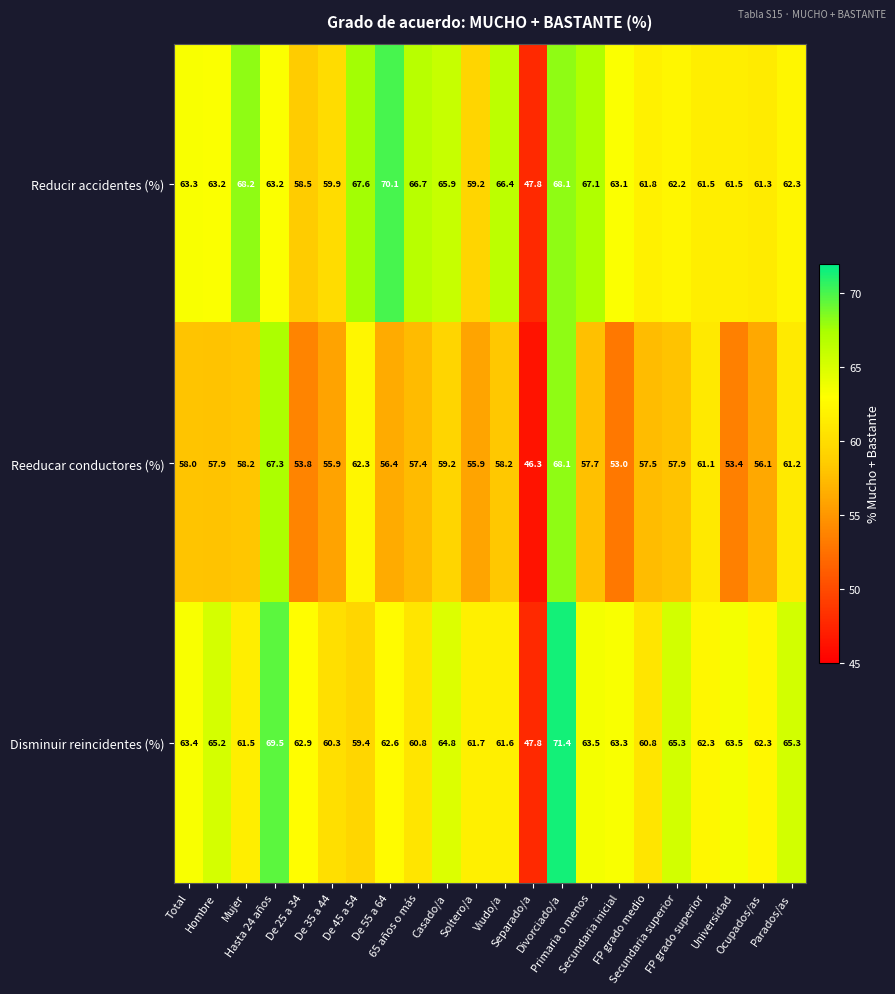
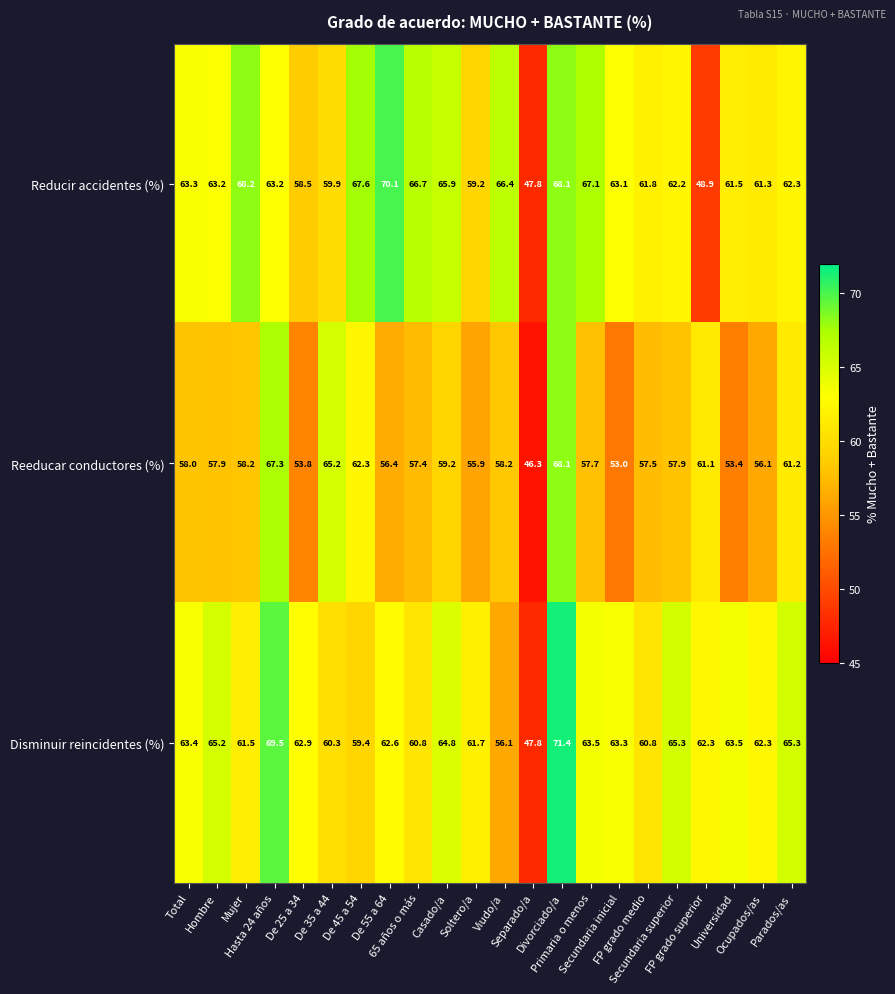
  {
    "Reducir accidentes (%)": {
      "Total": 63.3,
      "Hombre": 63.2,
      "Mujer": 68.2,
      "Hasta 24 años": 63.2,
      "De 25 a 34": 58.5,
      "De 35 a 44": 59.9,
      "De 45 a 54": 67.6,
      "De 55 a 64": 70.1,
      "65 años o más": 66.7,
      "Casado/a": 65.9,
      "Soltero/a": 59.2,
      "Viudo/a": 66.4,
      "Separado/a": 47.8,
      "Divorciado/a": 68.1,
      "Primaria o menos": 67.1,
      "Secundaria inicial": 63.1,
      "FP grado medio": 61.8,
      "Secundaria superior": 62.2,
-     "FP grado superior": 61.5,
+     "FP grado superior": 48.9,
      "Universidad": 61.5,
      "Ocupados/as": 61.3,
      "Parados/as": 62.3
    },
    "Reeducar conductores (%)": {
      "Total": 58.0,
      "Hombre": 57.9,
      "Mujer": 58.2,
      "Hasta 24 años": 67.3,
      "De 25 a 34": 53.8,
-     "De 35 a 44": 55.9,
+     "De 35 a 44": 65.2,
      "De 45 a 54": 62.3,
      "De 55 a 64": 56.4,
      "65 años o más": 57.4,
      "Casado/a": 59.2,
      "Soltero/a": 55.9,
      "Viudo/a": 58.2,
      "Separado/a": 46.3,
      "Divorciado/a": 68.1,
      "Primaria o menos": 57.7,
      "Secundaria inicial": 53.0,
      "FP grado medio": 57.5,
      "Secundaria superior": 57.9,
      "FP grado superior": 61.1,
      "Universidad": 53.4,
      "Ocupados/as": 56.1,
      "Parados/as": 61.2
    },
    "Disminuir reincidentes (%)": {
      "Total": 63.4,
      "Hombre": 65.2,
      "Mujer": 61.5,
      "Hasta 24 años": 69.5,
      "De 25 a 34": 62.9,
      "De 35 a 44": 60.3,
      "De 45 a 54": 59.4,
      "De 55 a 64": 62.6,
      "65 años o más": 60.8,
      "Casado/a": 64.8,
      "Soltero/a": 61.7,
-     "Viudo/a": 61.6,
+     "Viudo/a": 56.1,
      "Separado/a": 47.8,
      "Divorciado/a": 71.4,
      "Primaria o menos": 63.5,
      "Secundaria inicial": 63.3,
      "FP grado medio": 60.8,
      "Secundaria superior": 65.3,
      "FP grado superior": 62.3,
      "Universidad": 63.5,
      "Ocupados/as": 62.3,
      "Parados/as": 65.3
    }
  }
